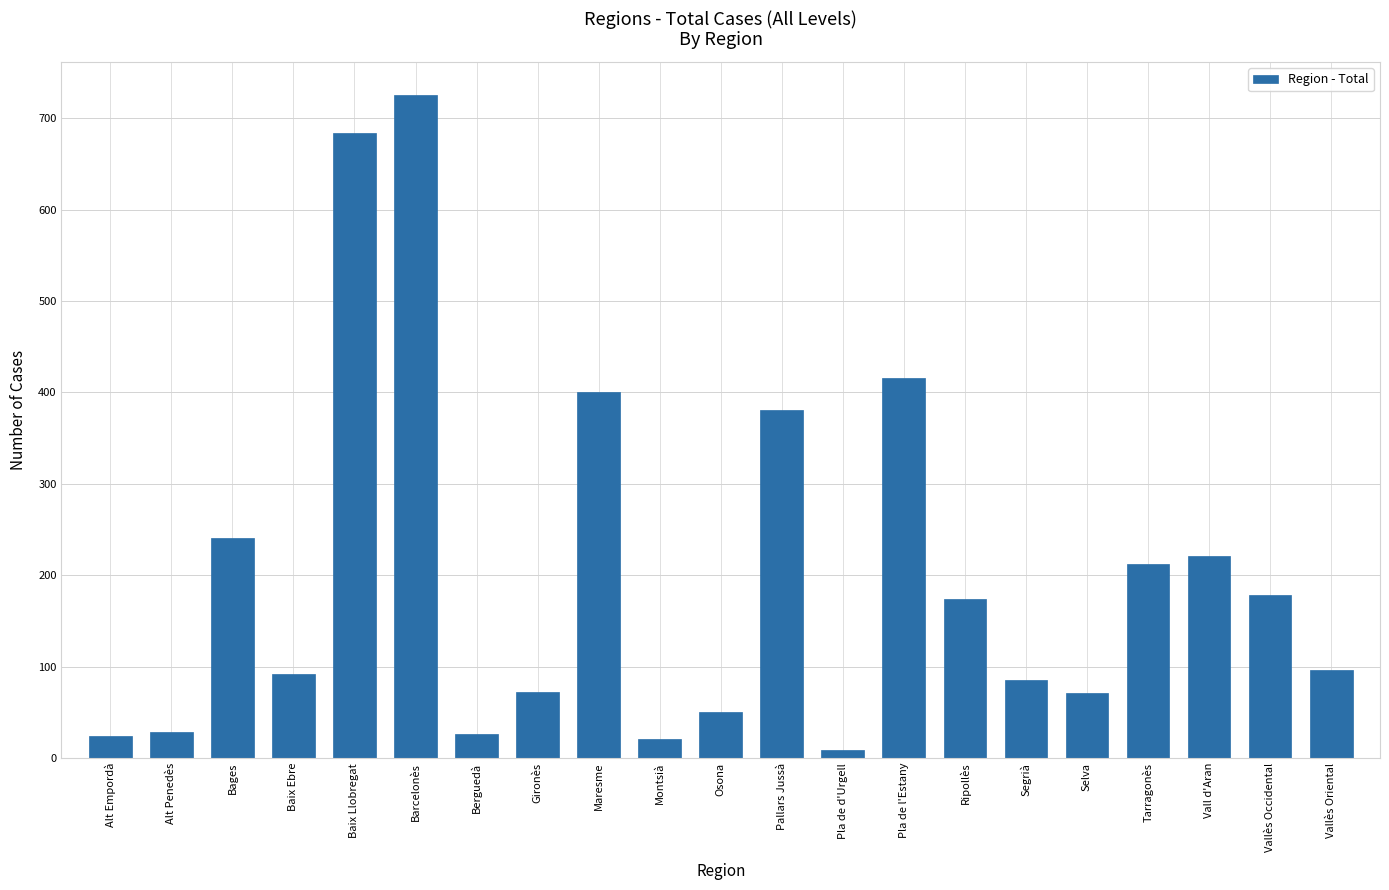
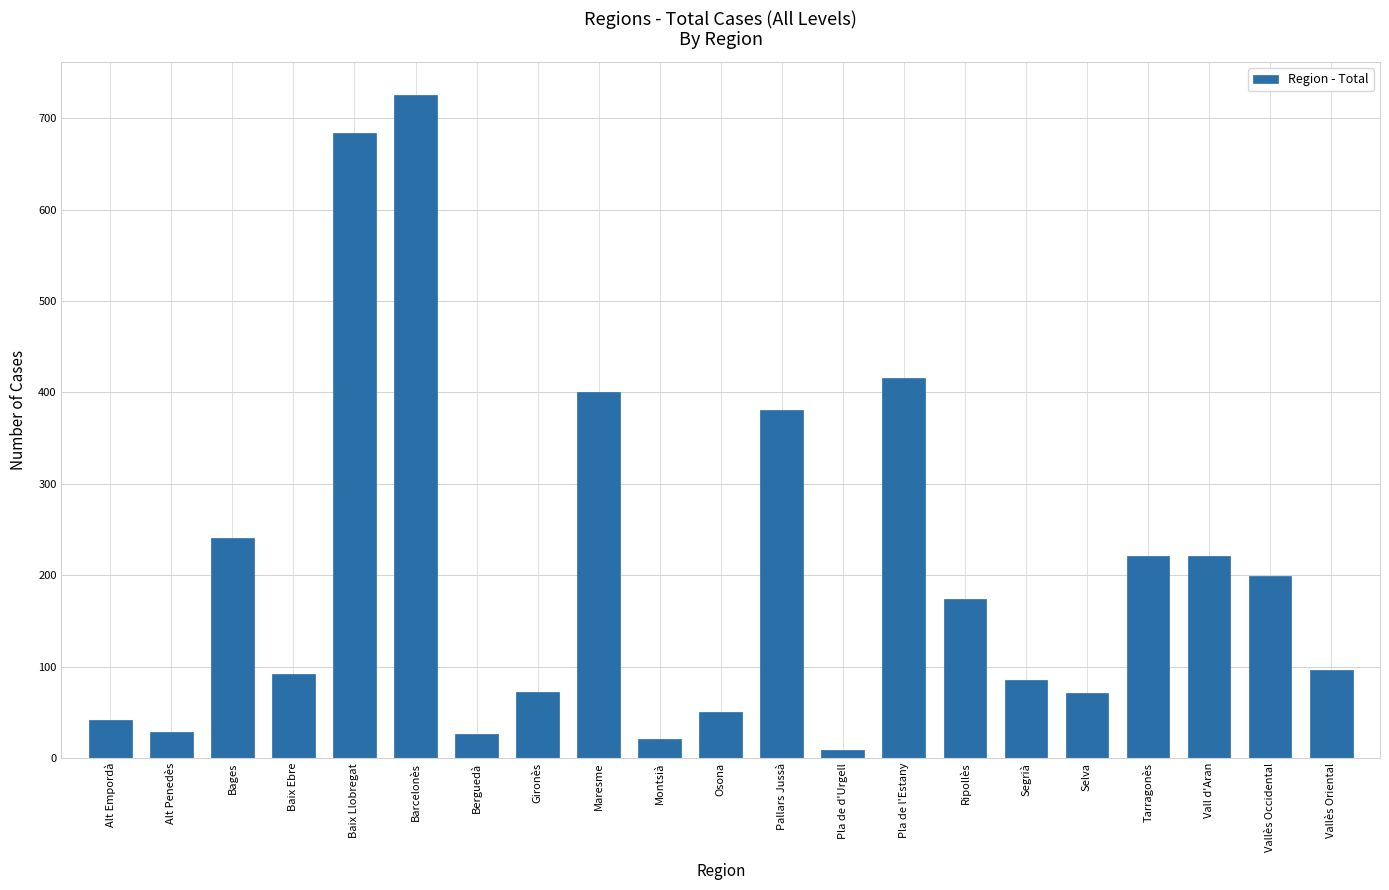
  {
-   "Alt Empordà": 20,
+   "Alt Empordà": 40,
    "Alt Penedès": 30,
    "Bages": 240,
    "Baix Ebre": 90,
    "Baix Llobregat": 680,
    "Barcelonès": 730,
    "Berguedà": 30,
    "Gironès": 70,
    "Maresme": 400,
    "Montsià": 20,
    "Osona": 50,
    "Pallars Jussà": 380,
    "Pla de d'Urgell": 10,
    "Pla de l'Estany": 420,
    "Ripollès": 170,
    "Segrià": 90,
    "Selva": 70,
-   "Tarragonès": 210,
+   "Tarragonès": 220,
    "Vall d'Aran": 220,
-   "Vallès Occidental": 180,
+   "Vallès Occidental": 200,
    "Vallès Oriental": 100
  }
